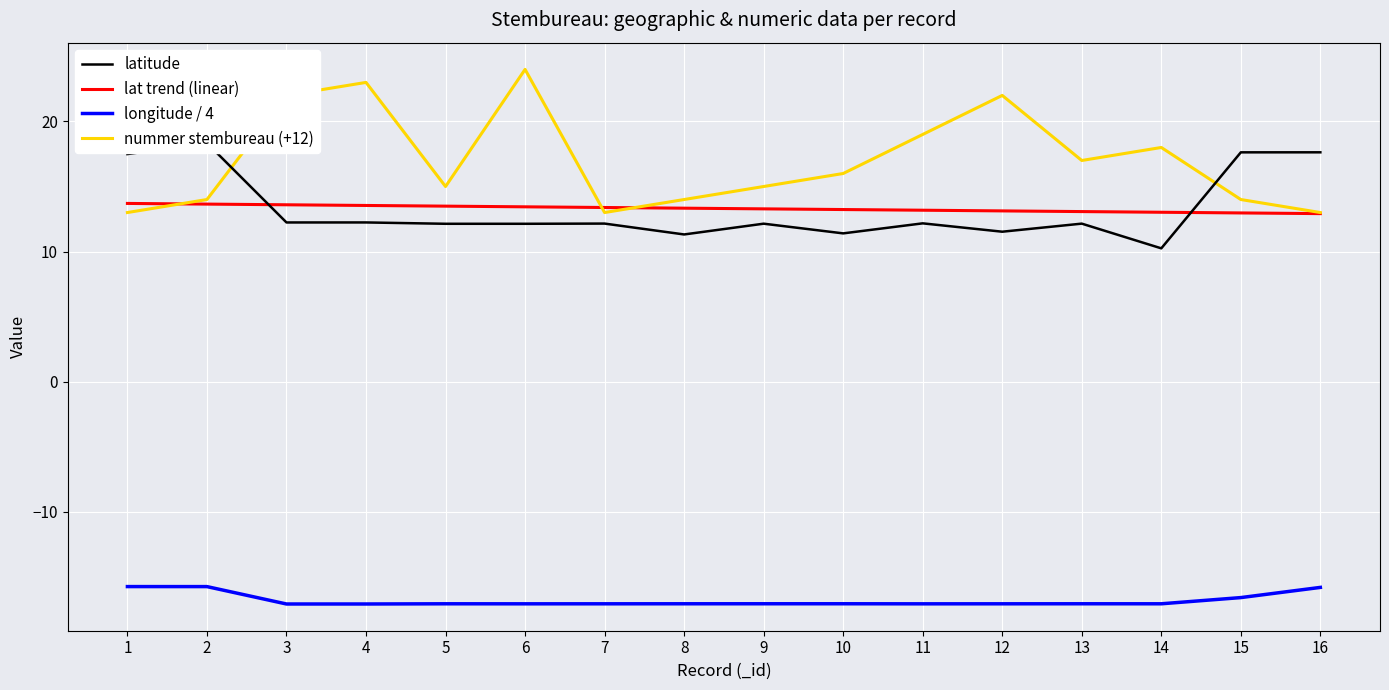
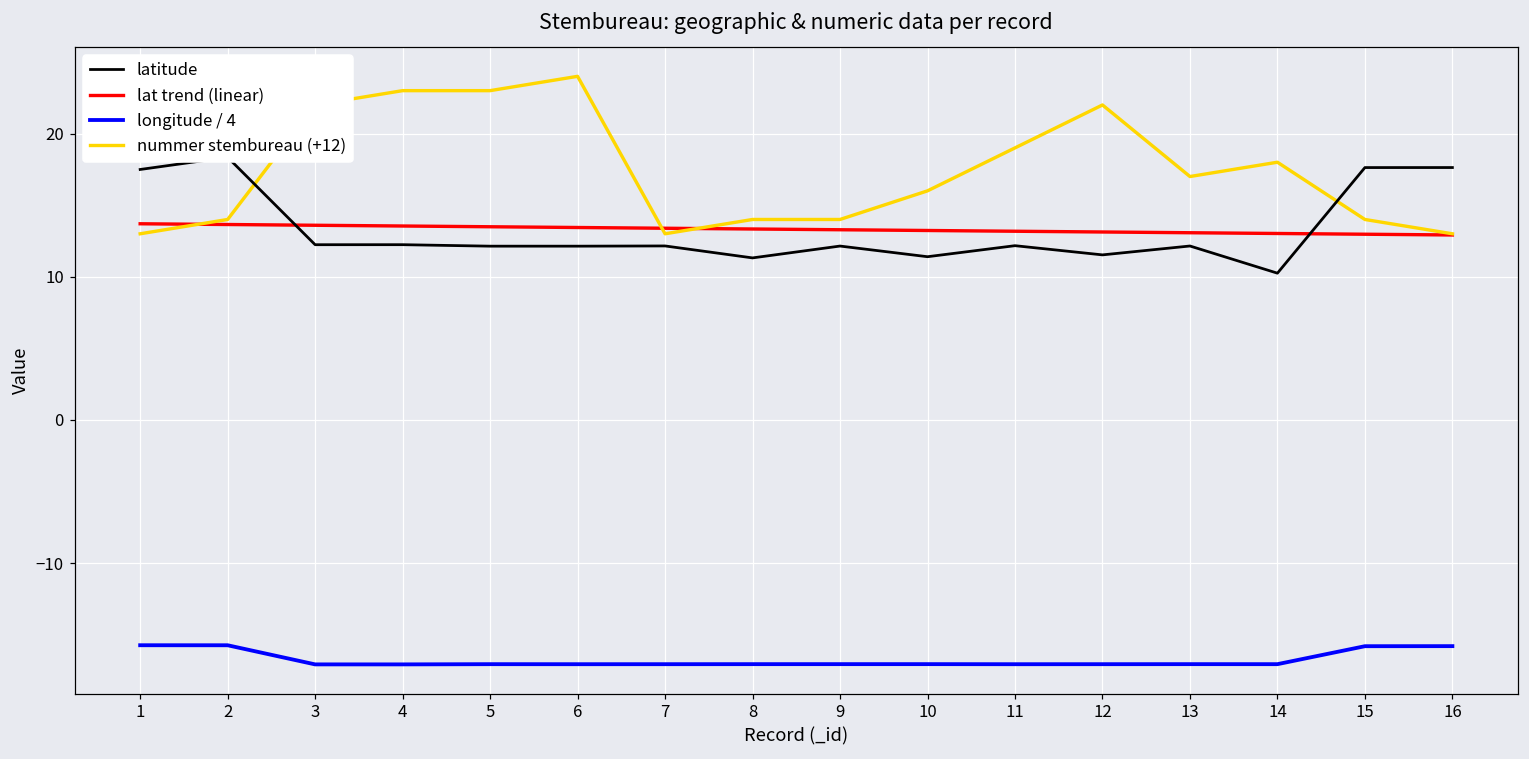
  {
    "latitude": {
      "1": 17.5,
      "3": 12.2,
      "4": 12.2,
      "5": 12.1,
      "6": 12.1,
      "7": 12.2,
      "8": 11.3,
      "9": 12.1,
      "10": 11.4,
      "11": 12.2,
      "12": 11.5,
      "13": 12.1,
      "14": 10.2,
      "15": 17.6,
      "16": 17.6
    },
    "lat trend (linear)": {
      "1": 13.7,
      "2": 13.6,
      "3": 13.6,
      "4": 13.5,
      "5": 13.5,
      "6": 13.4,
      "7": 13.4,
      "8": 13.3,
      "9": 13.3,
      "10": 13.2,
      "11": 13.2,
      "12": 13.1,
      "13": 13.1,
      "14": 13.0,
      "15": 13.0
    },
    "longitude / 4": {
      "1": -15.7,
      "2": -15.7,
      "3": -17.1,
      "4": -17.1,
      "5": -17.1,
      "6": -17.1,
      "7": -17.1,
      "8": -17.1,
      "9": -17.1,
      "10": -17.1,
      "11": -17.1,
      "12": -17.1,
      "13": -17.1,
      "14": -17.1,
-     "15": -16.6,
+     "15": -15.8,
      "16": -15.8
    },
    "nummer stembureau (+12)": {
      "1": 13.0,
      "2": 14.0,
      "4": 23.0,
-     "5": 15.0,
+     "5": 23.0,
      "6": 24.0,
      "7": 13.0,
      "8": 14.0,
-     "9": 15.0,
+     "9": 14.0,
      "10": 16.0,
      "11": 19.0,
      "12": 22.0,
      "13": 17.0,
      "14": 18.0,
      "15": 14.0
    }
  }
